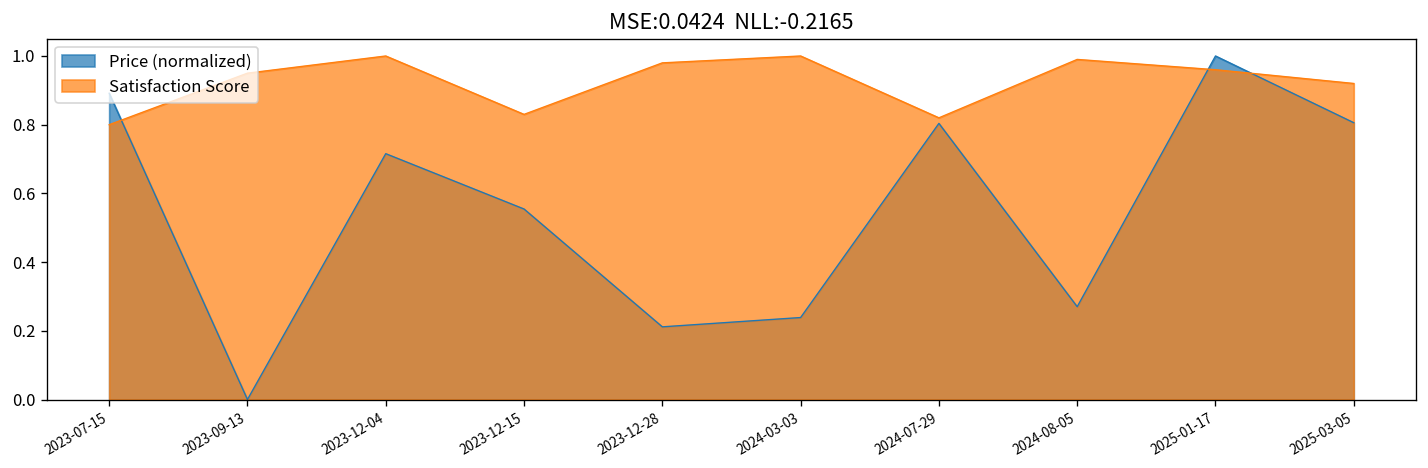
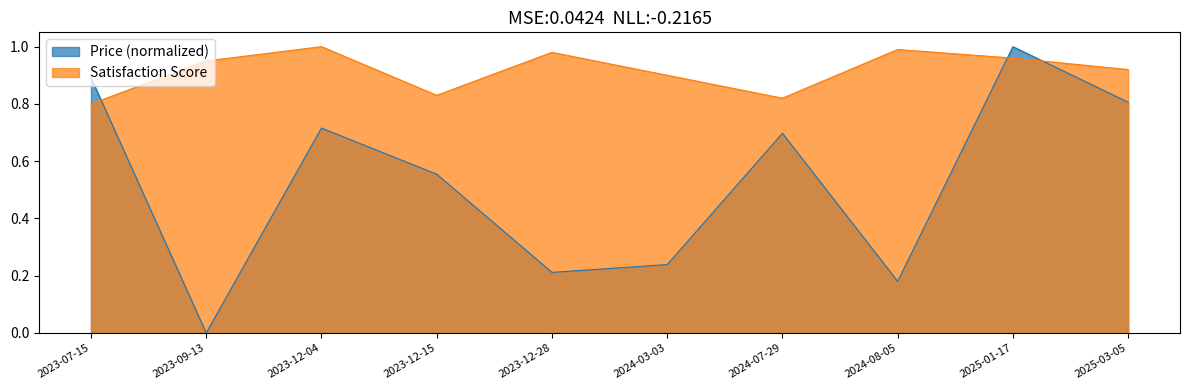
  {
    "Price (normalized)": {
      "2023-09-13": 0.00,
      "2023-12-04": 0.72,
      "2023-12-15": 0.55,
      "2023-12-28": 0.21,
      "2024-03-03": 0.24,
-     "2024-07-29": 0.80,
-     "2024-08-05": 0.27,
+     "2024-07-29": 0.70,
+     "2024-08-05": 0.18,
      "2025-01-17": 1.00,
      "2025-03-05": 0.81
    },
    "Satisfaction Score": {
      "2023-07-15": 0.8,
      "2023-12-04": 1.0,
      "2023-12-15": 0.83,
      "2023-12-28": 0.98,
-     "2024-03-03": 1.0,
+     "2024-03-03": 0.9,
      "2024-07-29": 0.82,
      "2024-08-05": 0.99,
      "2025-01-17": 0.96,
      "2025-03-05": 0.92
    }
  }
